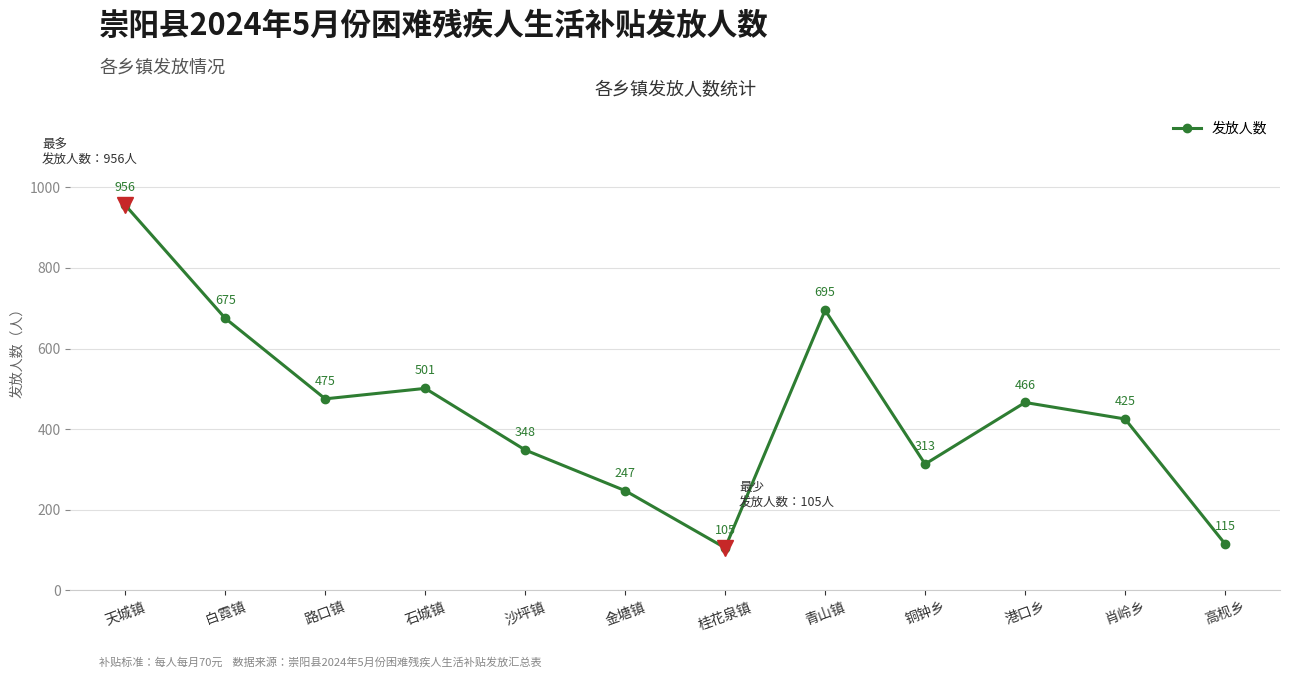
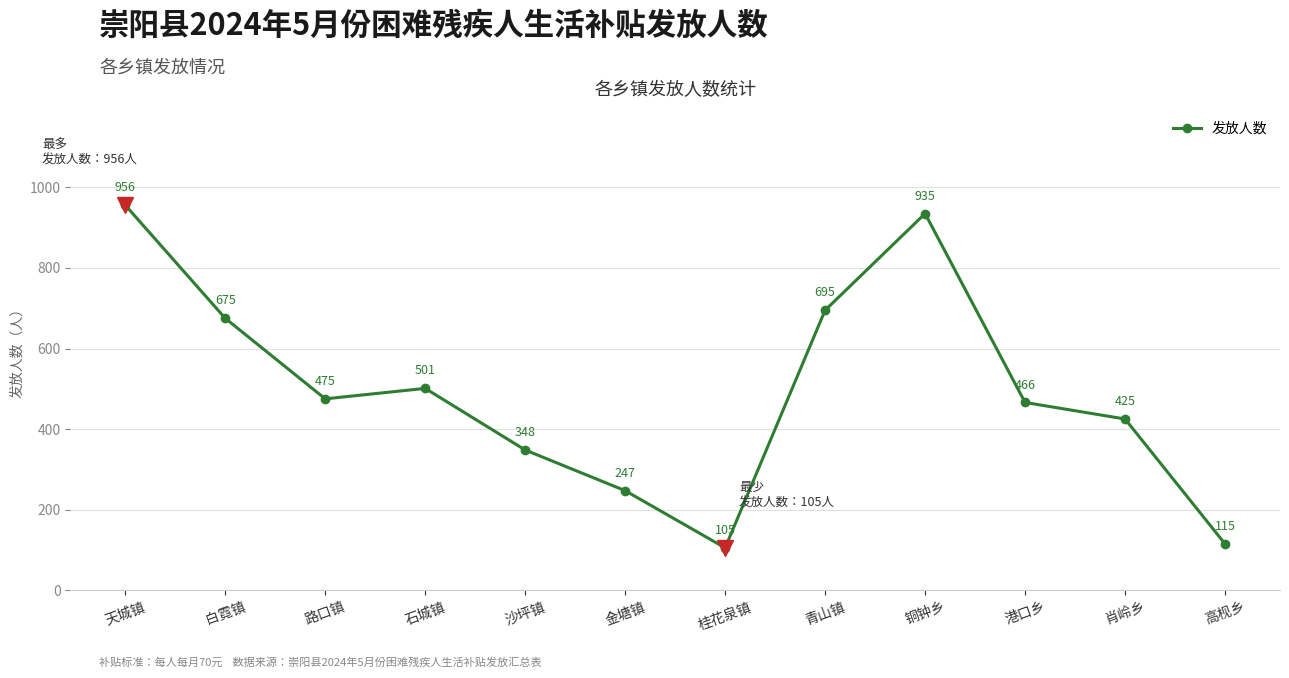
  {
    "发放人数": {
      "白霓镇": 675,
      "路口镇": 475,
      "石城镇": 501,
      "沙坪镇": 348,
      "金塘镇": 247,
      "青山镇": 695,
-     "铜钟乡": 313,
+     "铜钟乡": 935,
      "港口乡": 466,
      "肖岭乡": 425,
      "高枧乡": 115
    }
  }
